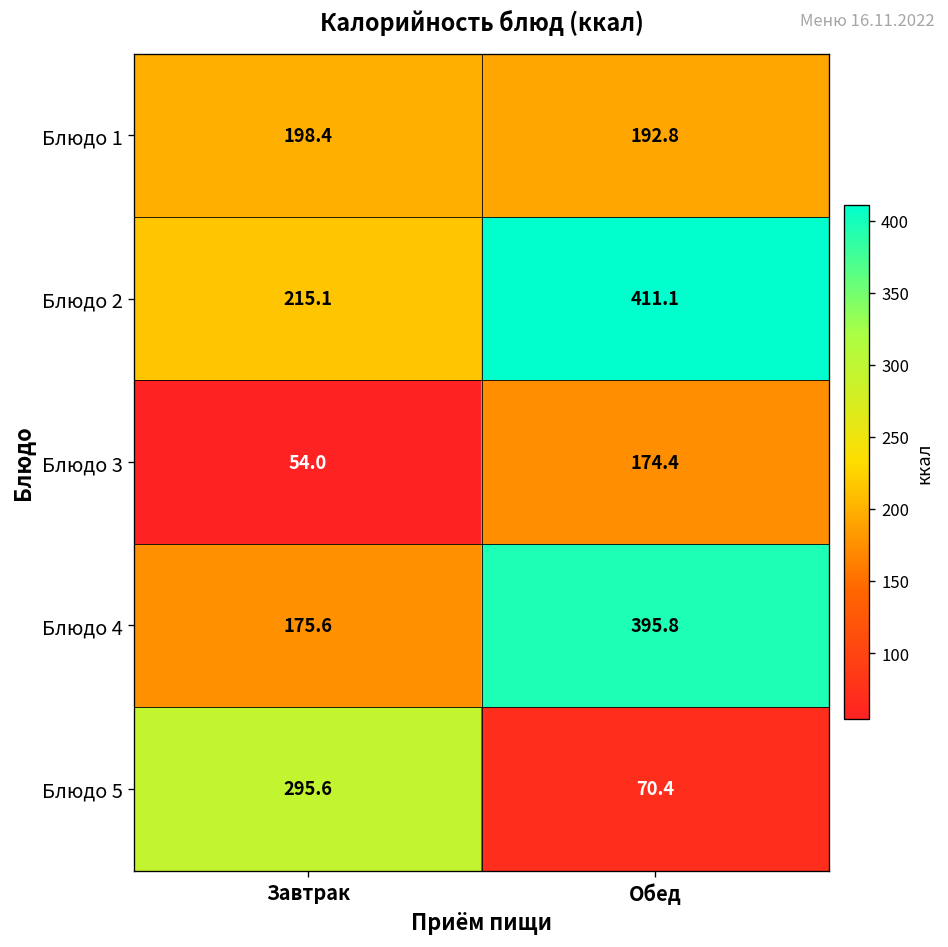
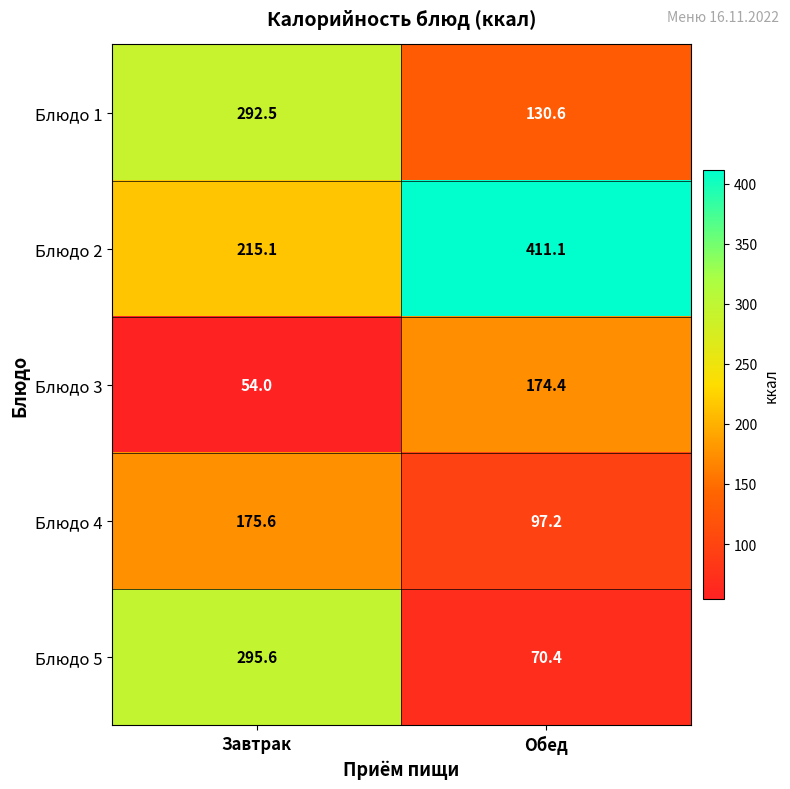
  {
    "Блюдо 1": {
-     "Завтрак": 198.4,
-     "Обед": 192.8
+     "Завтрак": 292.5,
+     "Обед": 130.6
    },
    "Блюдо 2": {
      "Завтрак": 215.1,
      "Обед": 411.1
    },
    "Блюдо 3": {
      "Завтрак": 54.0,
      "Обед": 174.4
    },
    "Блюдо 4": {
      "Завтрак": 175.6,
-     "Обед": 395.8
+     "Обед": 97.2
    },
    "Блюдо 5": {
      "Завтрак": 295.6,
      "Обед": 70.4
    }
  }
